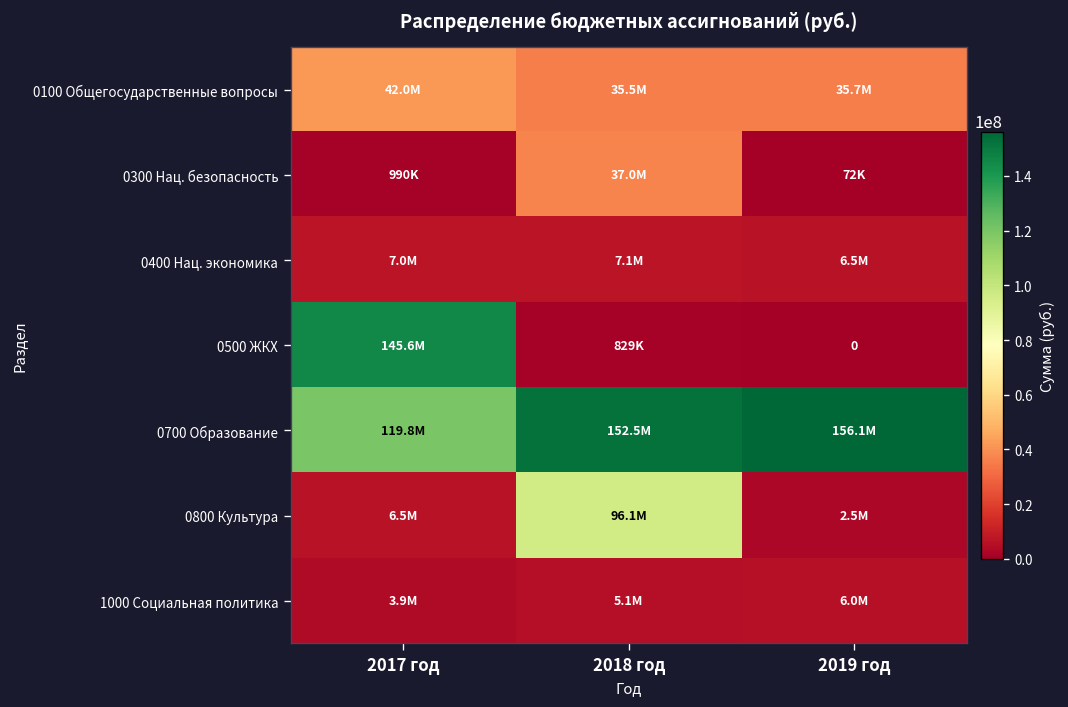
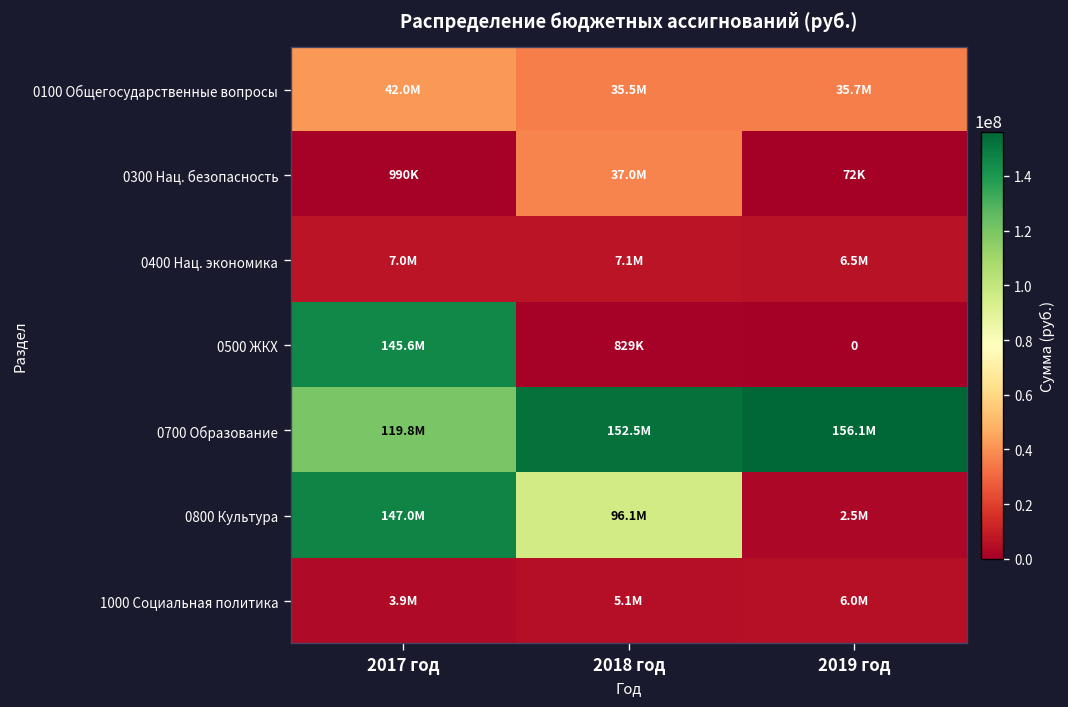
  {
    "0100 Общегосударственные вопросы": {
      "2017 год": "42.0M",
      "2018 год": "35.5M",
      "2019 год": "35.7M"
    },
    "0300 Нац. безопасность": {
      "2017 год": "990K",
      "2018 год": "37.0M",
      "2019 год": "72K"
    },
    "0400 Нац. экономика": {
      "2017 год": "7.0M",
      "2018 год": "7.1M",
      "2019 год": "6.5M"
    },
    "0500 ЖКХ": {
      "2017 год": "145.6M",
      "2018 год": "829K",
      "2019 год": "0"
    },
    "0700 Образование": {
      "2017 год": "119.8M",
      "2018 год": "152.5M",
      "2019 год": "156.1M"
    },
    "0800 Культура": {
-     "2017 год": "6.5M",
+     "2017 год": "147.0M",
      "2018 год": "96.1M",
      "2019 год": "2.5M"
    },
    "1000 Социальная политика": {
      "2017 год": "3.9M",
      "2018 год": "5.1M",
      "2019 год": "6.0M"
    }
  }
